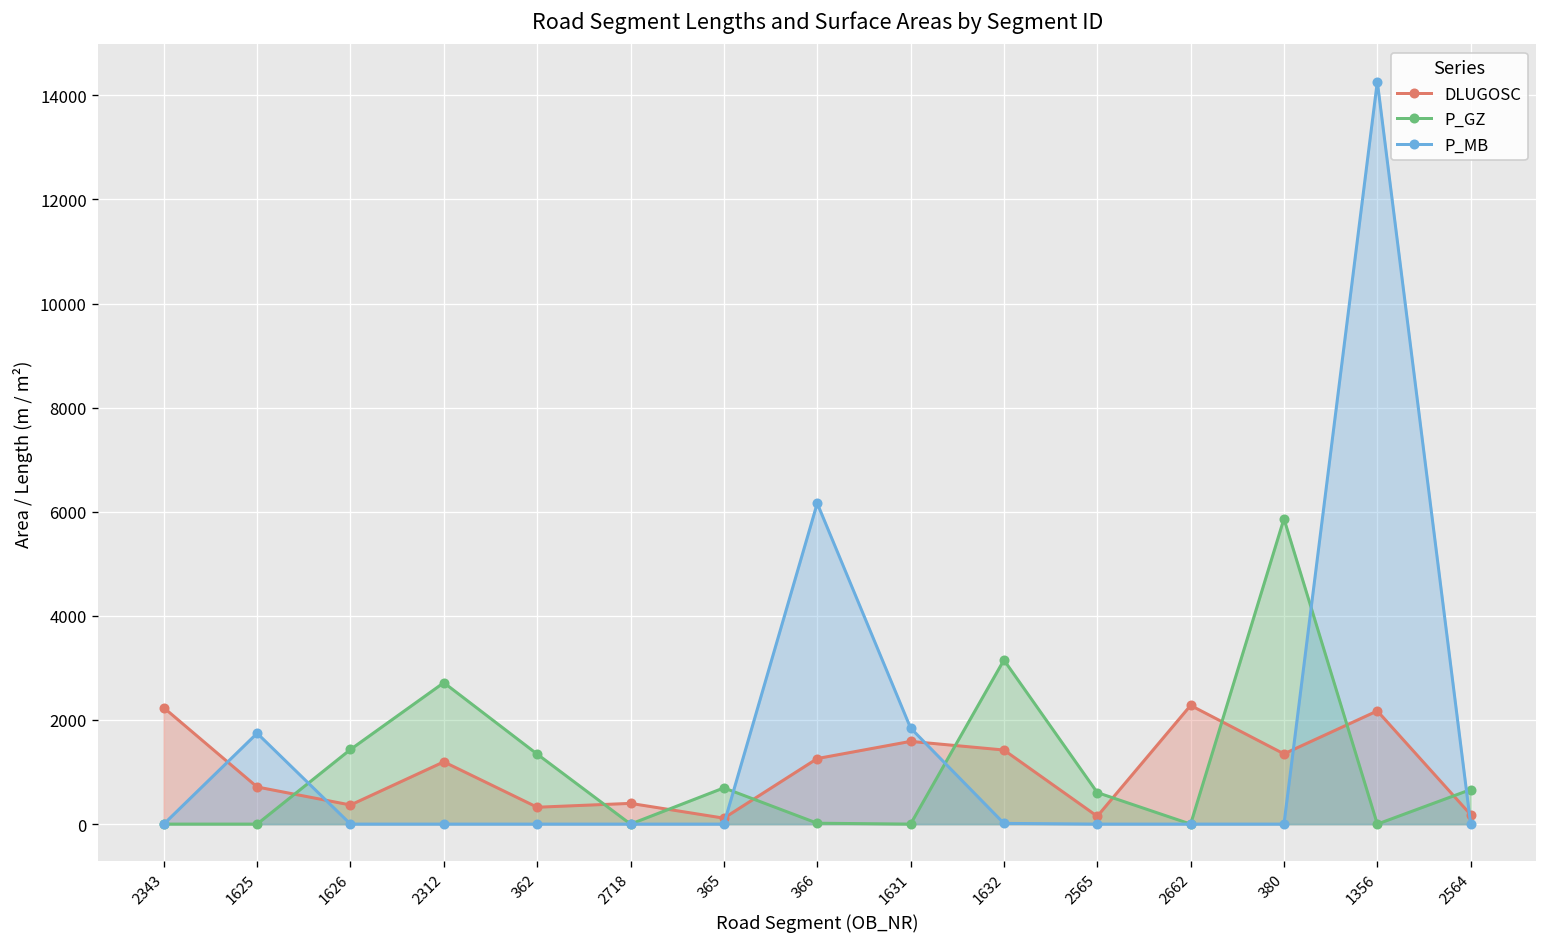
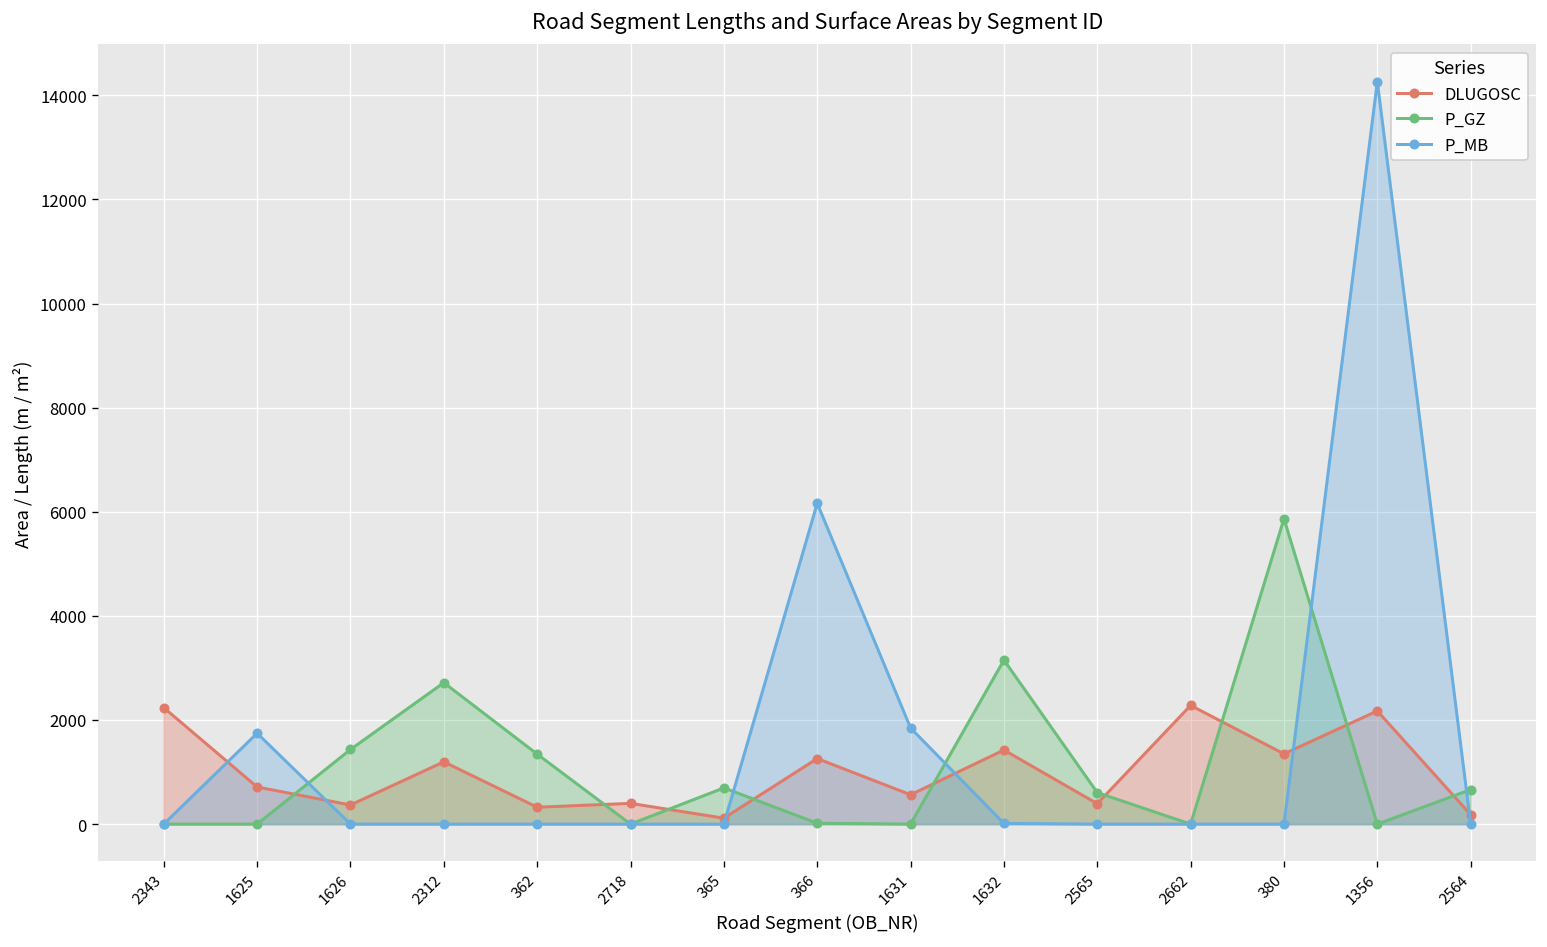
  {
    "DLUGOSC": {
      "2343": 2200,
      "1625": 700,
      "1626": 400,
      "2312": 1200,
      "362": 300,
      "2718": 400,
      "365": 100,
      "366": 1300,
-     "1631": 1600,
+     "1631": 600,
      "1632": 1400,
-     "2565": 200,
+     "2565": 400,
      "2662": 2300,
      "380": 1300,
      "1356": 2200,
      "2564": 200
    },
    "P_GZ": {
      "1625": 0,
      "1626": 1400,
      "2312": 2700,
      "362": 1300,
      "365": 700,
      "366": 0,
      "1631": 0,
      "1632": 3200,
      "2565": 600,
      "380": 5900,
      "1356": 0,
      "2564": 700
    },
    "P_MB": {
      "1625": 1700,
      "1626": 0,
      "2312": 0,
      "362": 0,
      "365": 0,
      "366": 6200,
      "1631": 1800,
      "1632": 0,
      "2565": 0,
      "380": 0,
      "1356": 14300,
      "2564": 0
    }
  }
